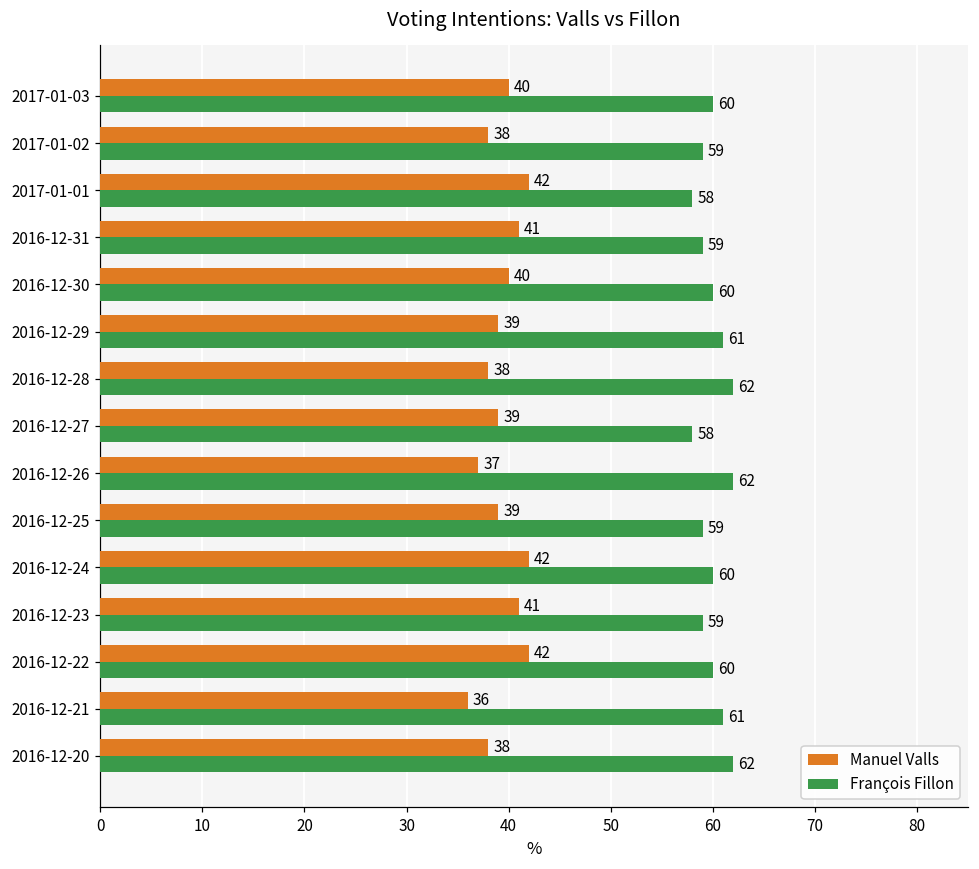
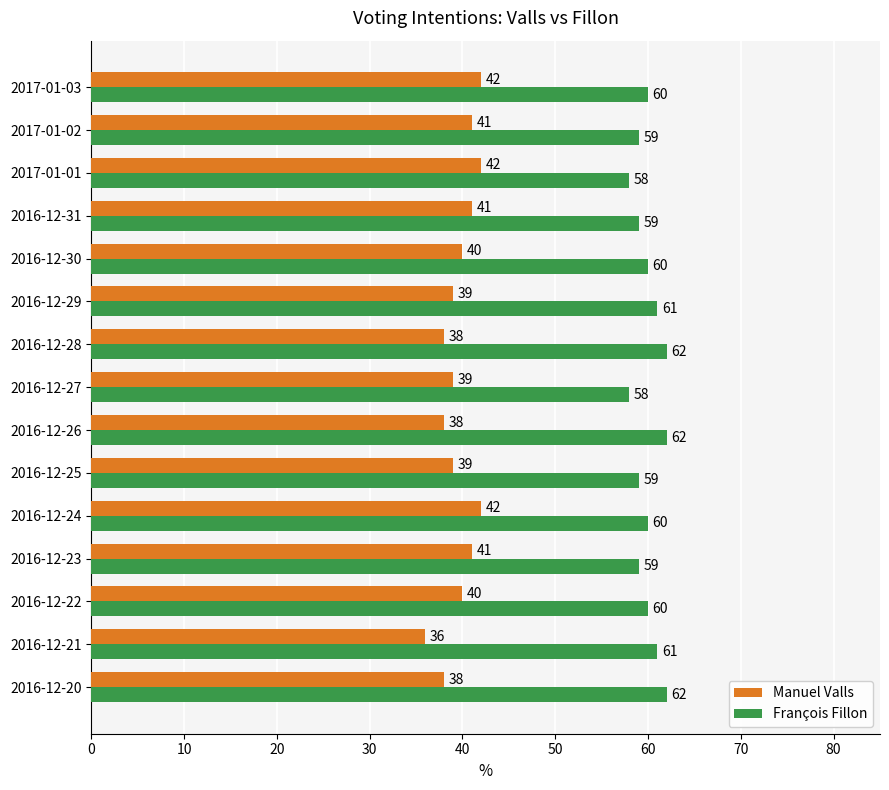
  {
    "Manuel Valls": {
-     "2017-01-03": 40,
-     "2017-01-02": 38,
+     "2017-01-03": 42,
+     "2017-01-02": 41,
      "2017-01-01": 42,
      "2016-12-31": 41,
      "2016-12-30": 40,
      "2016-12-29": 39,
      "2016-12-28": 38,
      "2016-12-27": 39,
-     "2016-12-26": 37,
+     "2016-12-26": 38,
      "2016-12-25": 39,
      "2016-12-24": 42,
      "2016-12-23": 41,
-     "2016-12-22": 42,
+     "2016-12-22": 40,
      "2016-12-21": 36,
      "2016-12-20": 38
    },
    "François Fillon": {
      "2017-01-03": 60,
      "2017-01-02": 59,
      "2017-01-01": 58,
      "2016-12-31": 59,
      "2016-12-30": 60,
      "2016-12-29": 61,
      "2016-12-28": 62,
      "2016-12-27": 58,
      "2016-12-26": 62,
      "2016-12-25": 59,
      "2016-12-24": 60,
      "2016-12-23": 59,
      "2016-12-22": 60,
      "2016-12-21": 61,
      "2016-12-20": 62
    }
  }
